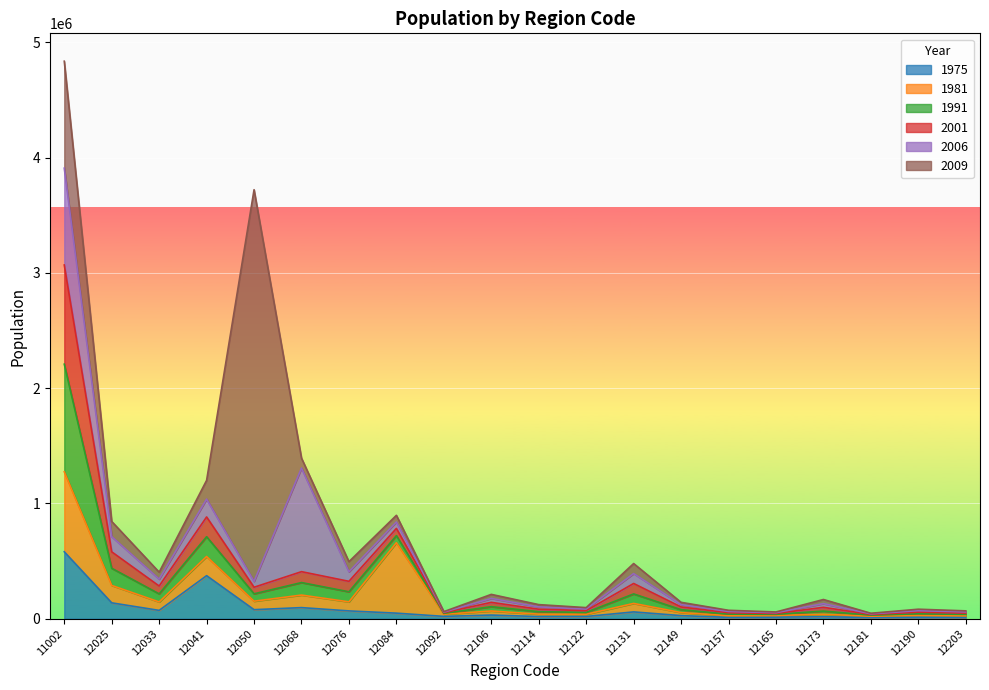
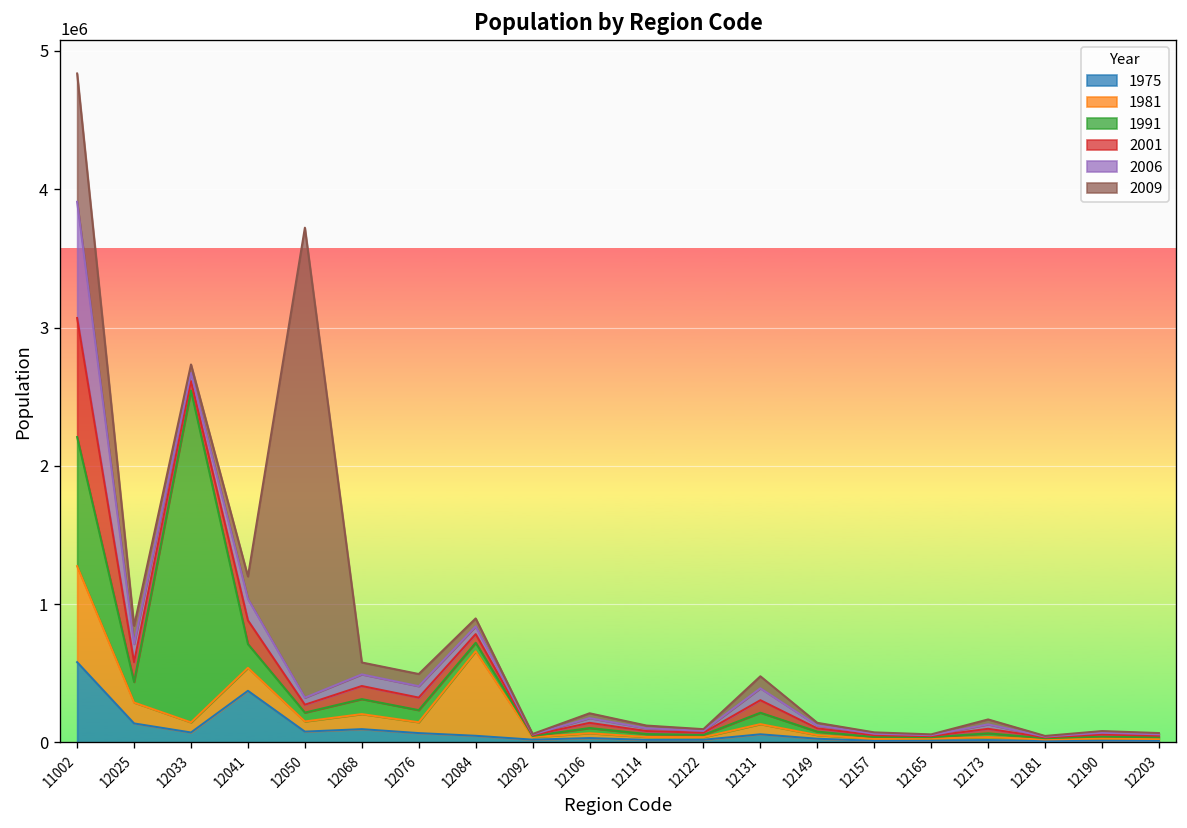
  {
    "1975": {
      "11002": 580000,
      "12025": 140000,
      "12033": 70000,
      "12041": 370000,
      "12050": 80000,
      "12068": 100000,
      "12076": 70000,
      "12084": 50000,
      "12106": 30000,
      "12131": 60000,
      "12149": 30000
    },
    "1981": {
      "11002": 690000,
      "12025": 150000,
      "12033": 70000,
      "12041": 170000,
      "12050": 70000,
      "12068": 110000,
      "12076": 80000,
      "12084": 610000,
      "12106": 40000,
      "12131": 70000,
      "12149": 30000
    },
    "1991": {
      "11002": 930000,
      "12025": 150000,
-     "12033": 70000,
+     "12033": 2400000,
      "12041": 170000,
      "12050": 60000,
      "12068": 110000,
      "12076": 90000,
      "12084": 60000,
      "12106": 40000,
      "12131": 80000,
      "12149": 20000,
      "12173": 30000
    },
    "2001": {
      "11002": 860000,
      "12025": 140000,
      "12033": 70000,
      "12041": 170000,
      "12050": 60000,
      "12068": 90000,
      "12076": 90000,
      "12084": 60000,
      "12106": 40000,
      "12131": 90000,
      "12173": 30000
    },
    "2006": {
      "11002": 840000,
      "12025": 130000,
      "12033": 60000,
      "12041": 150000,
      "12050": 50000,
-     "12068": 900000,
+     "12068": 80000,
      "12076": 80000,
      "12084": 60000,
      "12106": 30000,
      "12131": 90000,
      "12173": 30000
    },
    "2009": {
      "11002": 930000,
      "12025": 130000,
      "12033": 60000,
      "12041": 160000,
      "12050": 3400000,
      "12068": 90000,
      "12076": 90000,
      "12084": 60000,
      "12106": 30000,
      "12131": 90000,
      "12173": 40000
    }
  }
